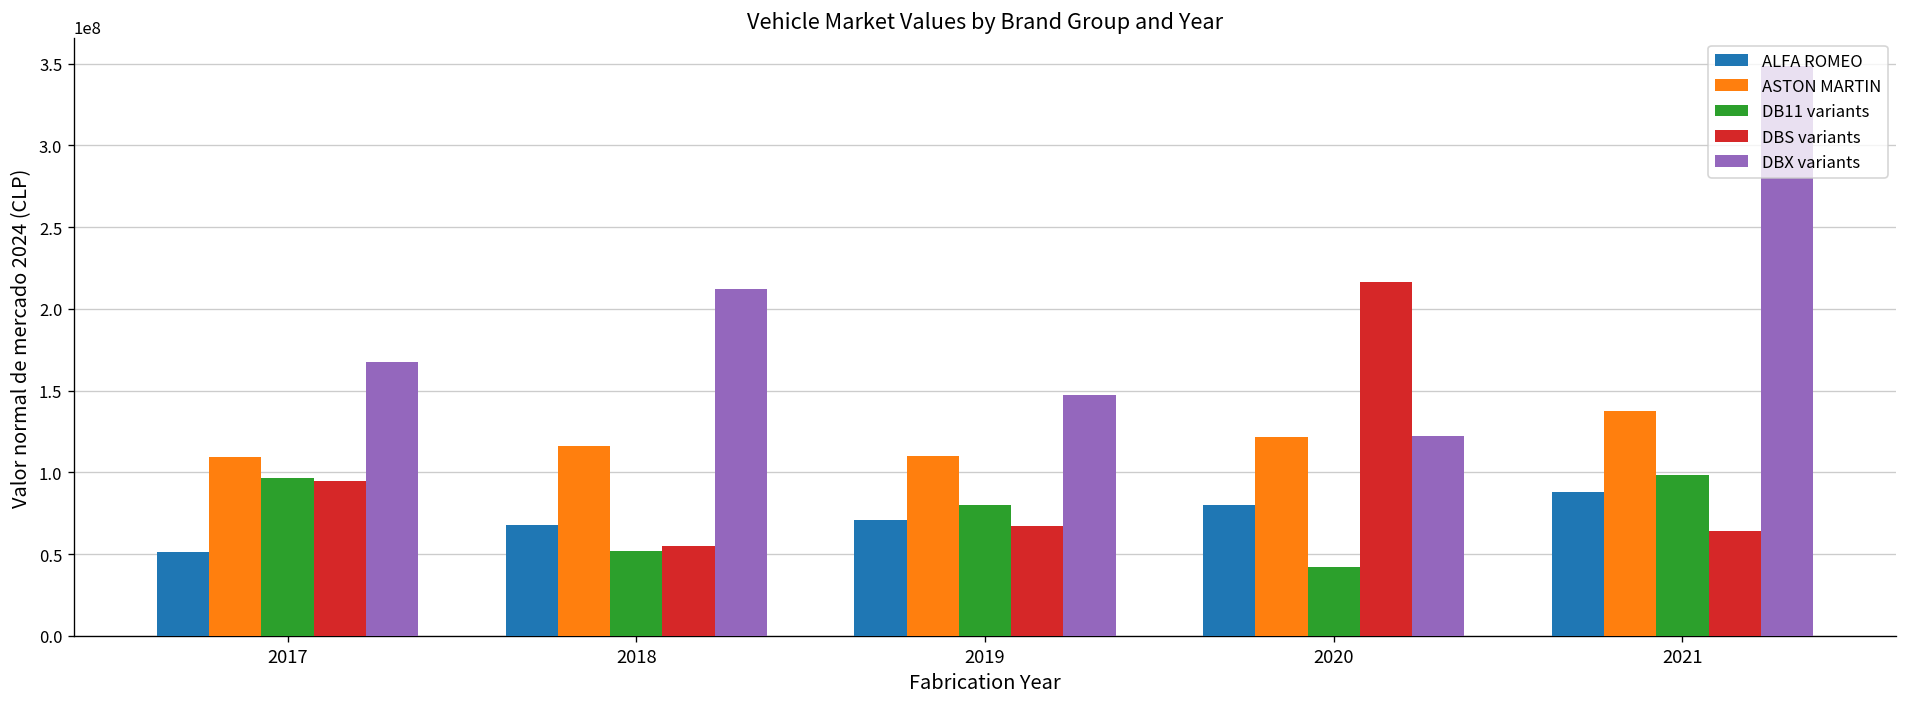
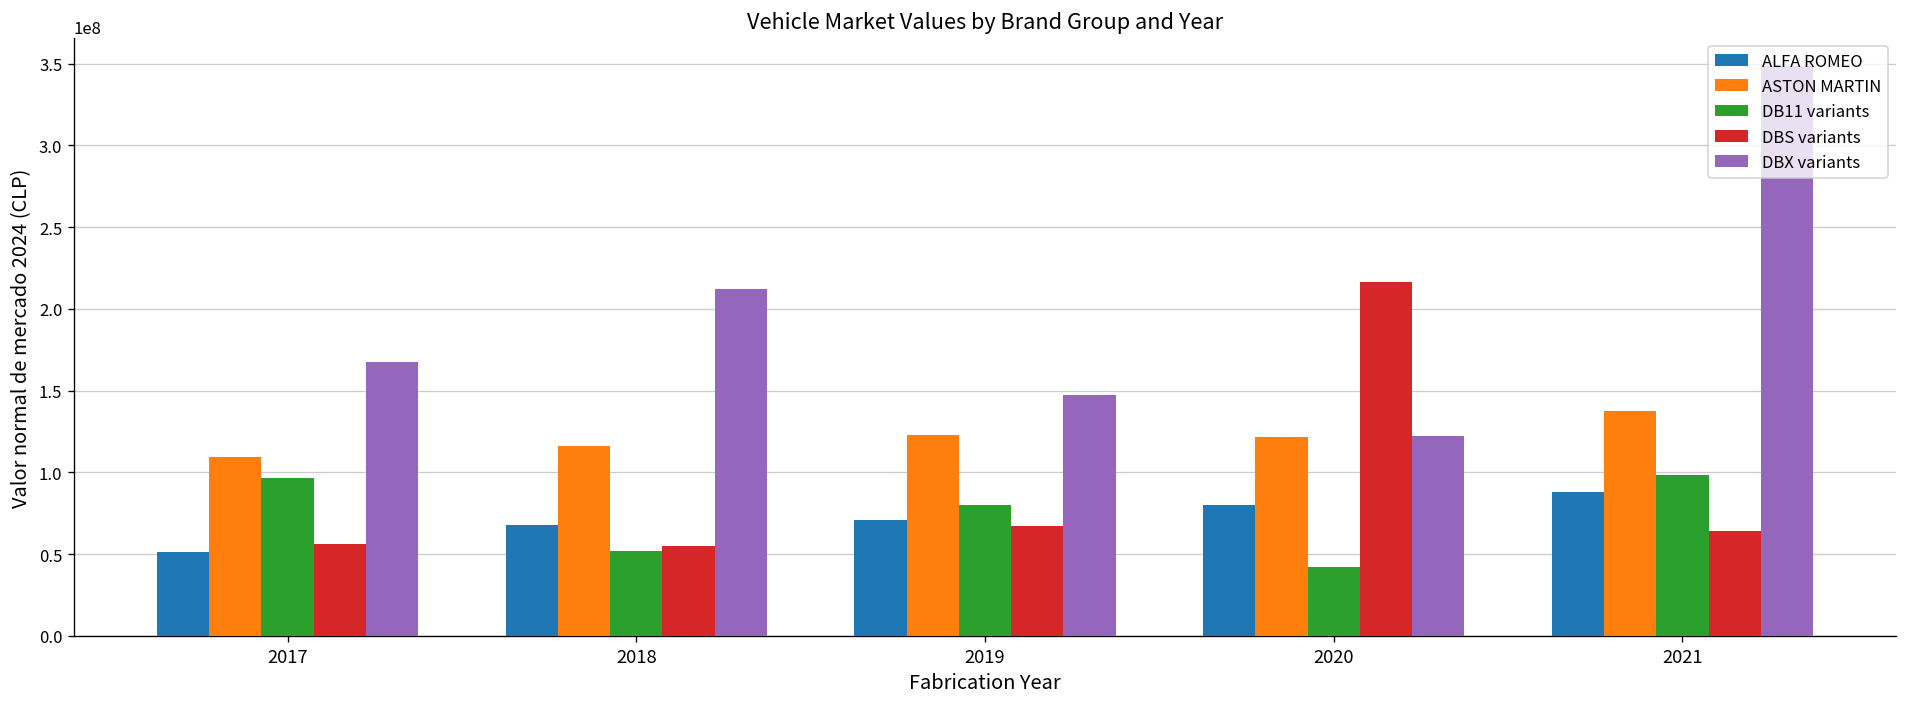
  {
    "ALFA ROMEO": {
      "2017": 51000000,
      "2018": 68000000,
      "2019": 71000000,
      "2020": 80000000,
      "2021": 88000000
    },
    "ASTON MARTIN": {
      "2017": 109000000,
      "2018": 116000000,
-     "2019": 110000000,
+     "2019": 123000000,
      "2020": 122000000,
      "2021": 137000000
    },
    "DB11 variants": {
      "2017": 96000000,
      "2018": 52000000,
      "2019": 80000000,
      "2020": 42000000,
      "2021": 99000000
    },
    "DBS variants": {
-     "2017": 95000000,
+     "2017": 56000000,
      "2018": 55000000,
      "2019": 67000000,
      "2020": 217000000,
      "2021": 64000000
    },
    "DBX variants": {
      "2017": 168000000,
      "2018": 212000000,
      "2019": 147000000,
      "2020": 122000000
    }
  }
